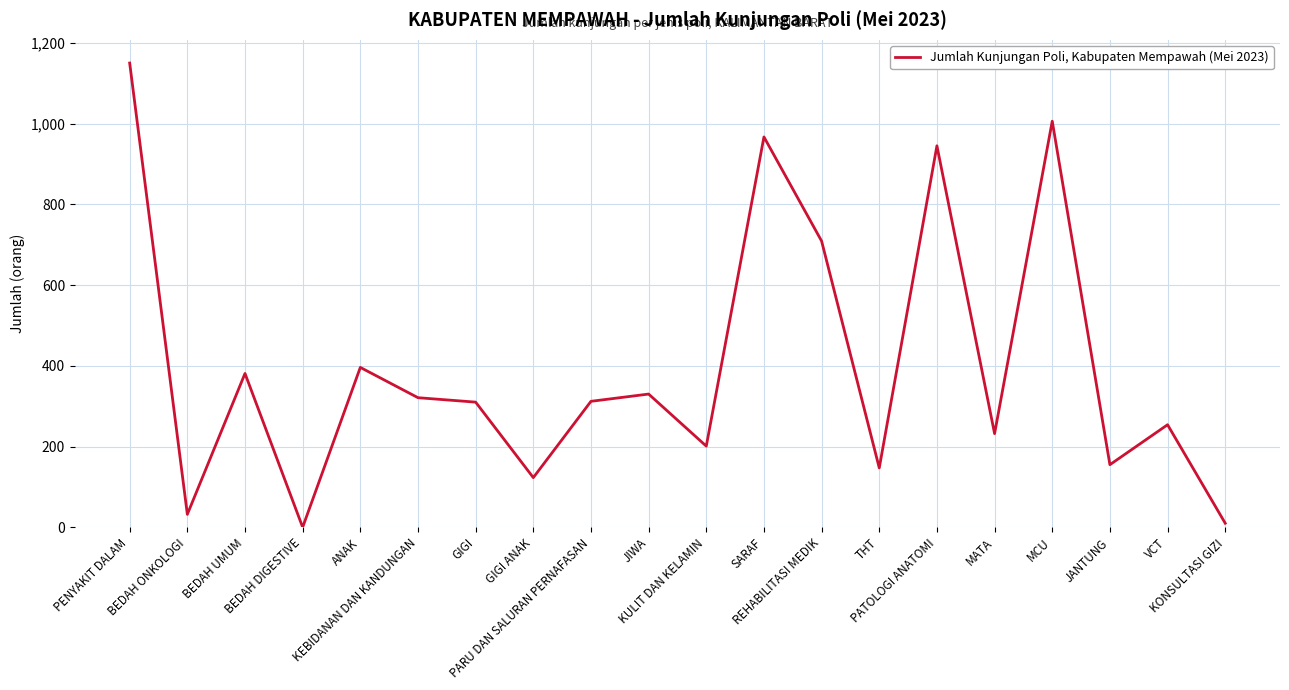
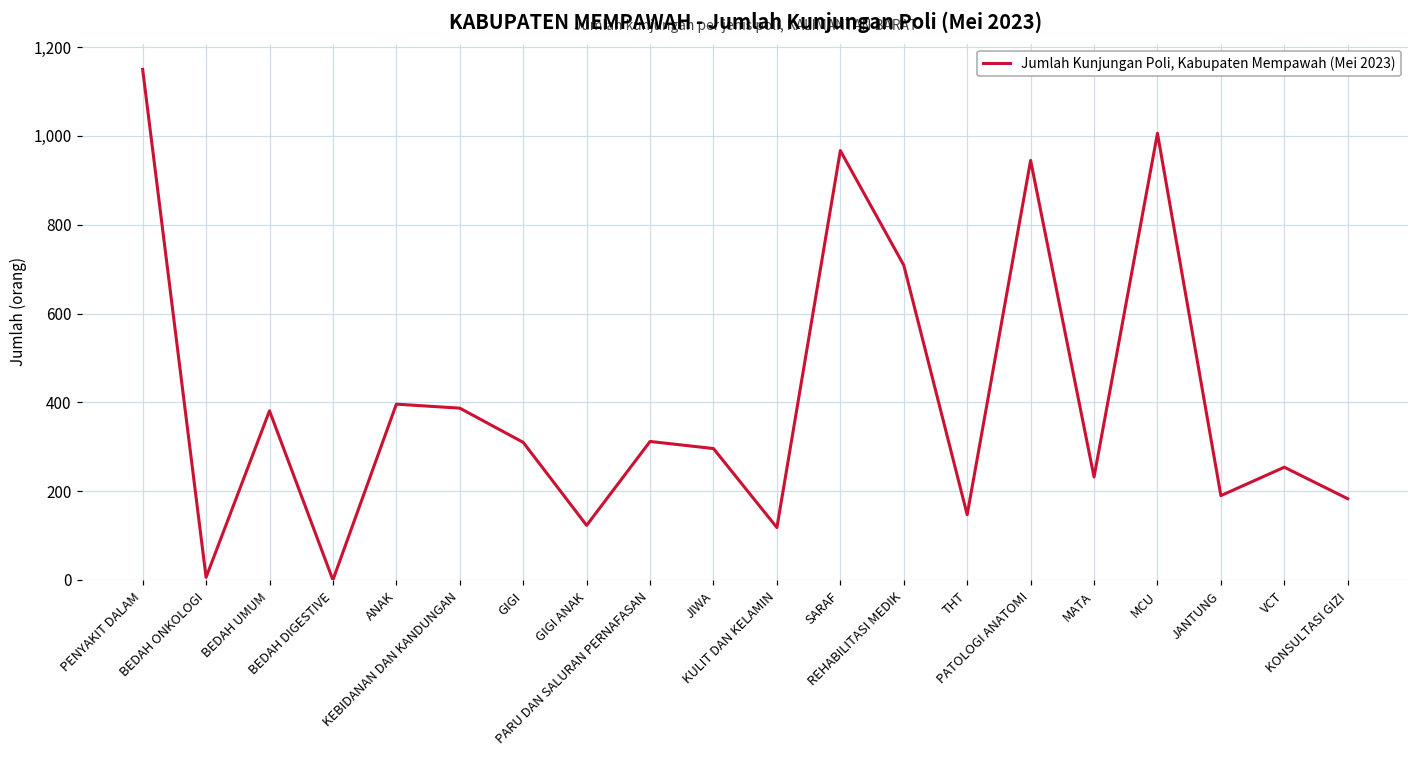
  {
    "PENYAKIT DALAM": "1,150",
-   "BEDAH ONKOLOGI": "30",
+   "BEDAH ONKOLOGI": "10",
    "BEDAH UMUM": "380",
    "BEDAH DIGESTIVE": "0",
    "ANAK": "400",
-   "KEBIDANAN DAN KANDUNGAN": "320",
+   "KEBIDANAN DAN KANDUNGAN": "390",
    "GIGI": "310",
    "GIGI ANAK": "120",
    "PARU DAN SALURAN PERNAFASAN": "310",
-   "JIWA": "330",
-   "KULIT DAN KELAMIN": "200",
+   "JIWA": "300",
+   "KULIT DAN KELAMIN": "120",
    "SARAF": "970",
    "REHABILITASI MEDIK": "710",
    "THT": "150",
    "PATOLOGI ANATOMI": "950",
    "MATA": "230",
    "MCU": "1,010",
-   "JANTUNG": "160",
+   "JANTUNG": "190",
    "VCT": "250",
-   "KONSULTASI GIZI": "10"
+   "KONSULTASI GIZI": "180"
  }
